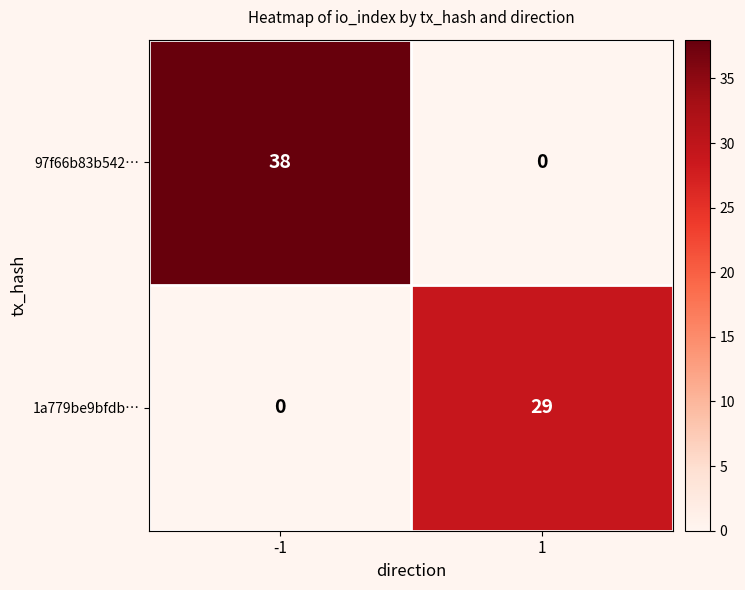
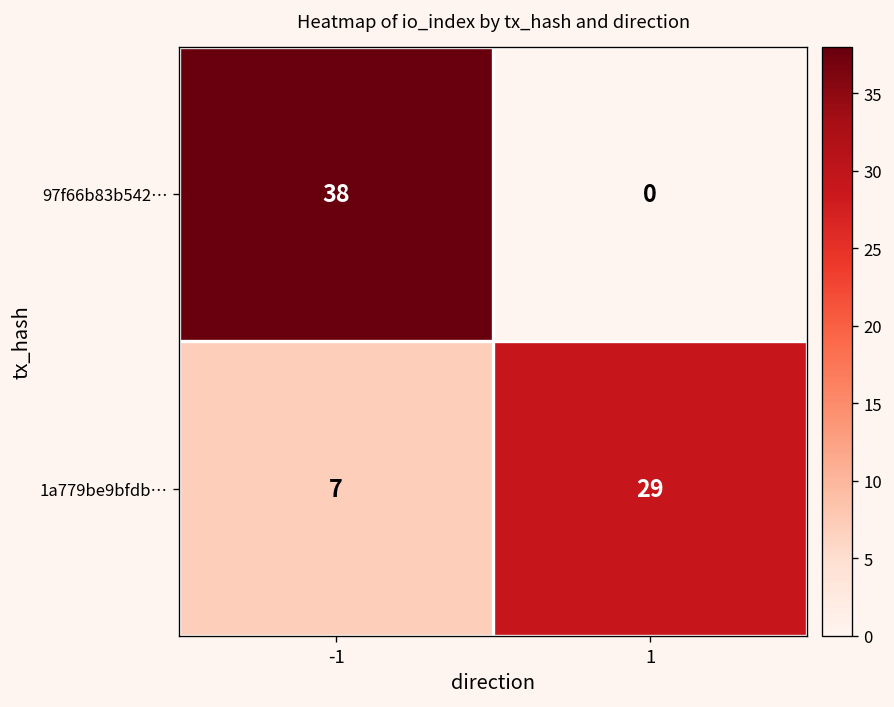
  {
    "97f66b83b542…": {
      "-1": 38,
      "1": 0
    },
    "1a779be9bfdb…": {
-     "-1": 0,
+     "-1": 7,
      "1": 29
    }
  }
